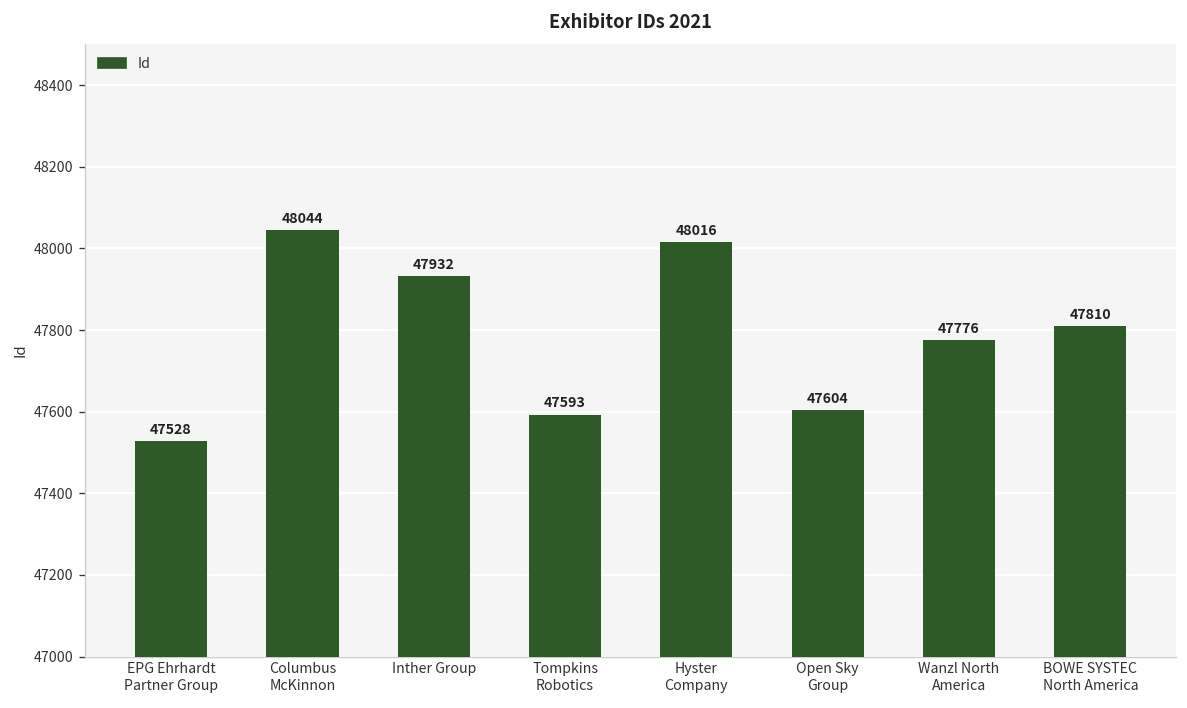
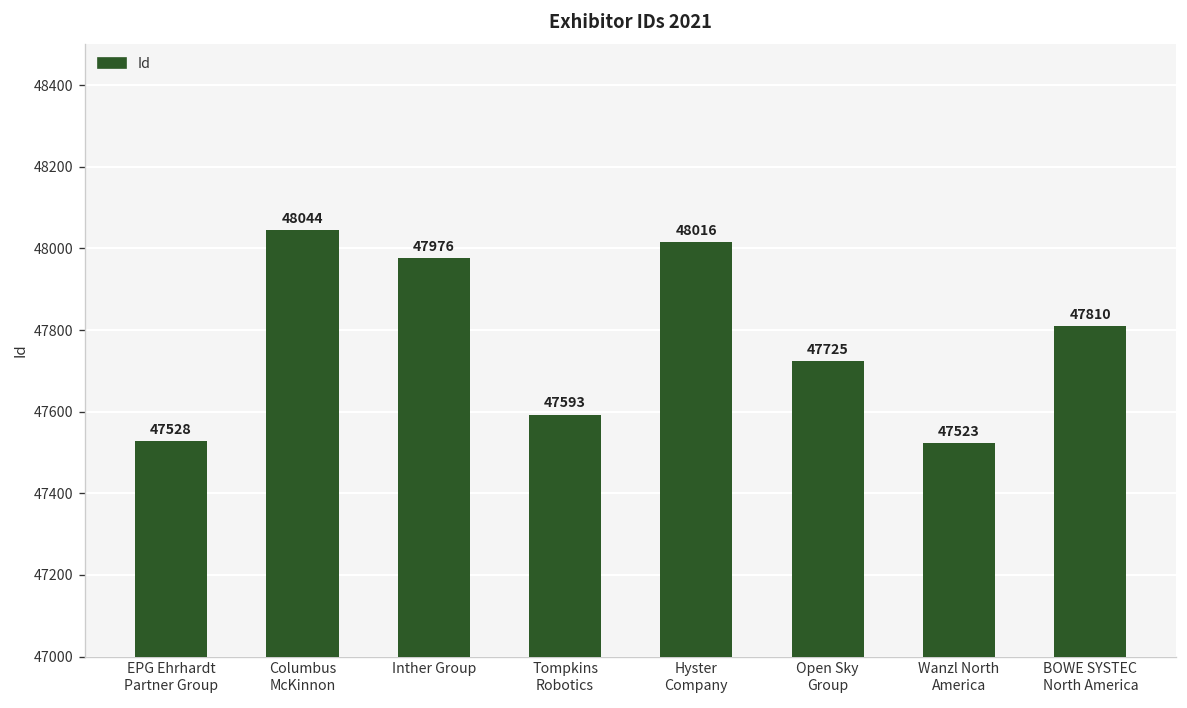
  {
    "EPG Ehrhardt Partner Group": 47528,
    "Columbus McKinnon": 48044,
-   "Inther Group": 47932,
+   "Inther Group": 47976,
    "Tompkins Robotics": 47593,
    "Hyster Company": 48016,
-   "Open Sky Group": 47604,
-   "Wanzl North America": 47776,
+   "Open Sky Group": 47725,
+   "Wanzl North America": 47523,
    "BOWE SYSTEC North America": 47810
  }
